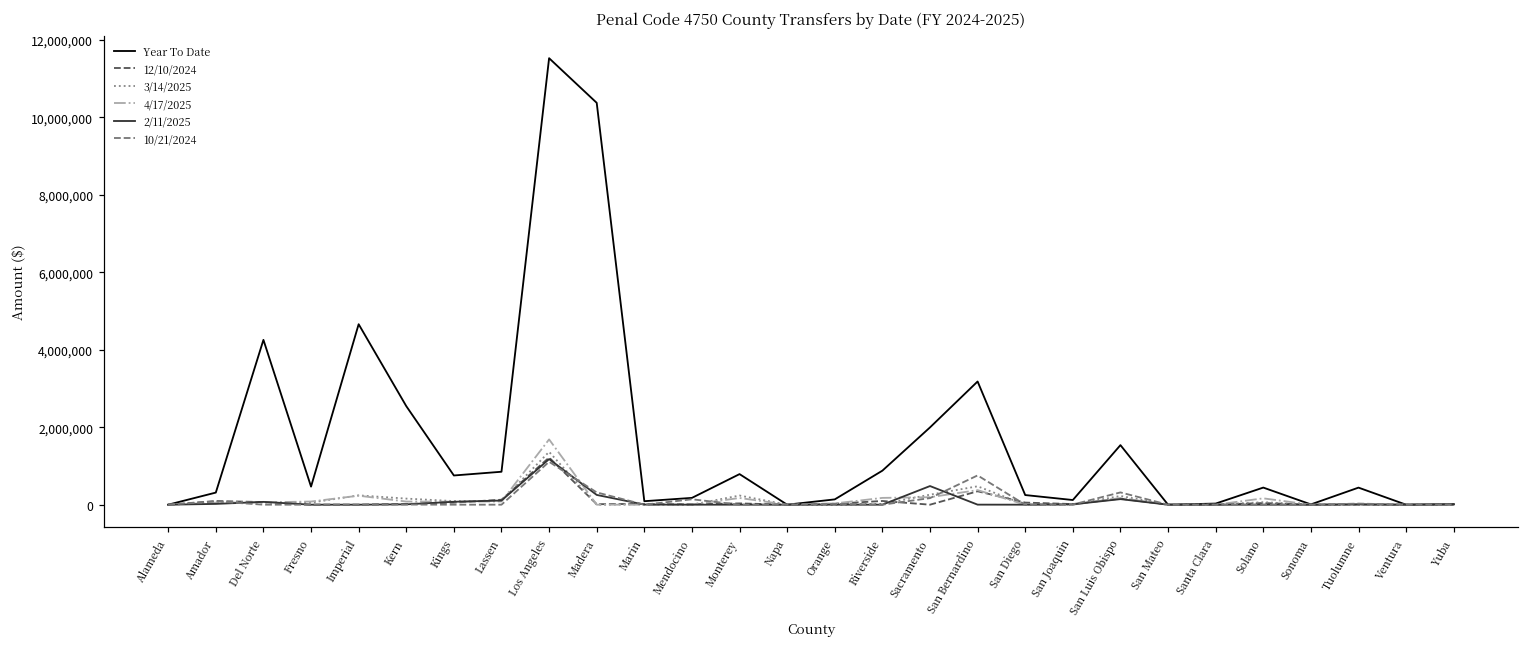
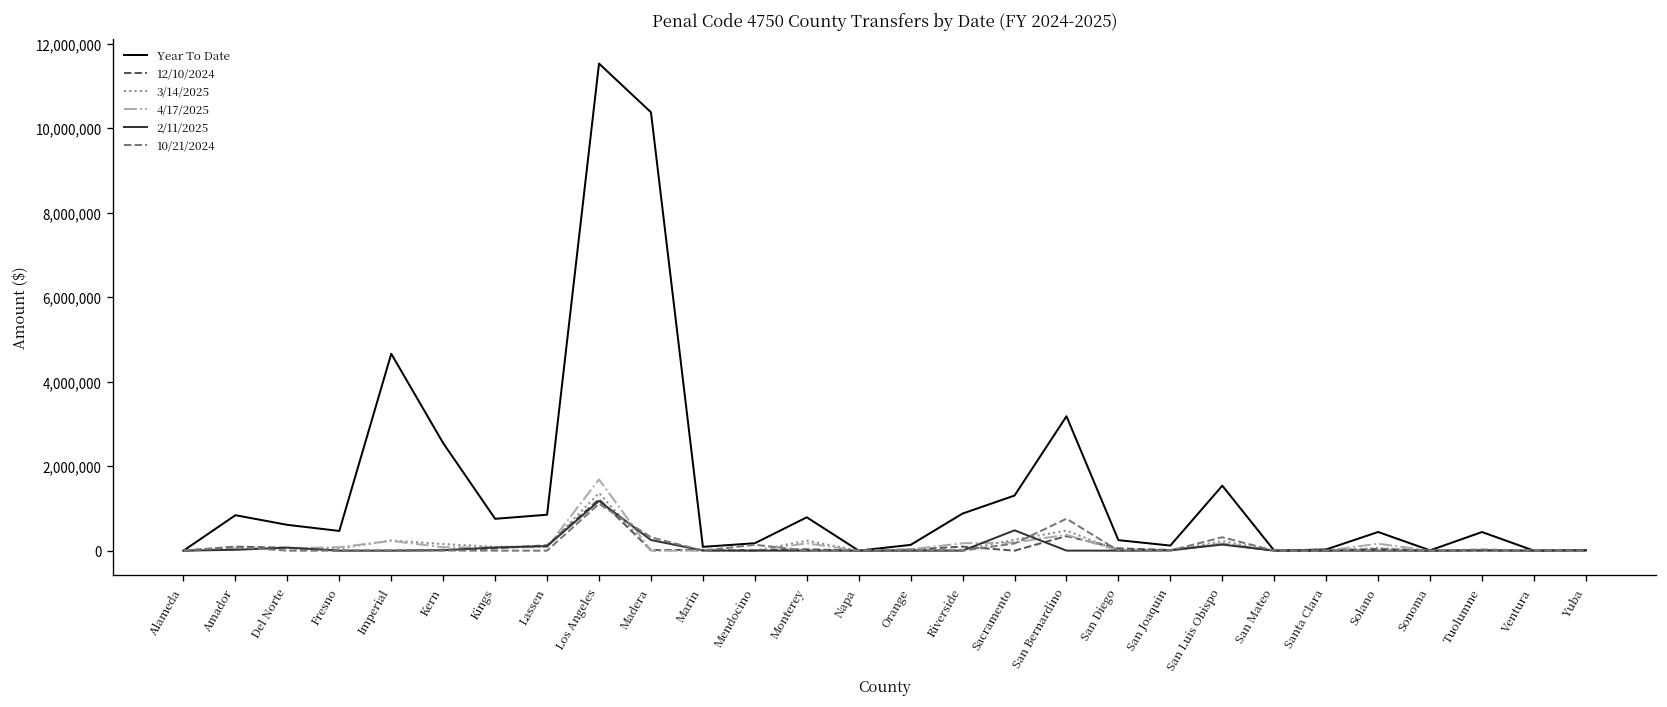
  {
    "Year To Date": {
-     "Amador": "300,000",
-     "Del Norte": "4,300,000",
+     "Amador": "800,000",
+     "Del Norte": "600,000",
      "Fresno": "500,000",
      "Imperial": "4,700,000",
      "Kern": "2,500,000",
      "Kings": "800,000",
      "Lassen": "900,000",
      "Los Angeles": "11,500,000",
      "Madera": "10,400,000",
      "Monterey": "800,000",
      "Orange": "100,000",
      "Riverside": "900,000",
-     "Sacramento": "2,000,000",
+     "Sacramento": "1,300,000",
      "San Bernardino": "3,200,000",
      "San Diego": "200,000",
      "San Joaquin": "100,000",
      "San Luis Obispo": "1,500,000",
      "Solano": "400,000",
      "Tuolumne": "400,000"
    }
  }
